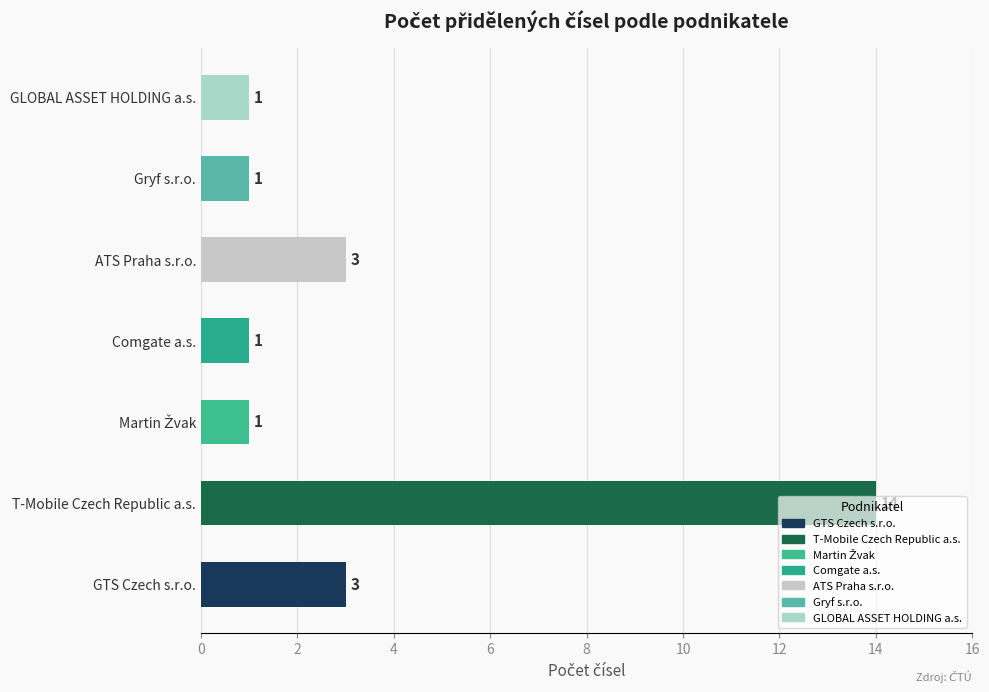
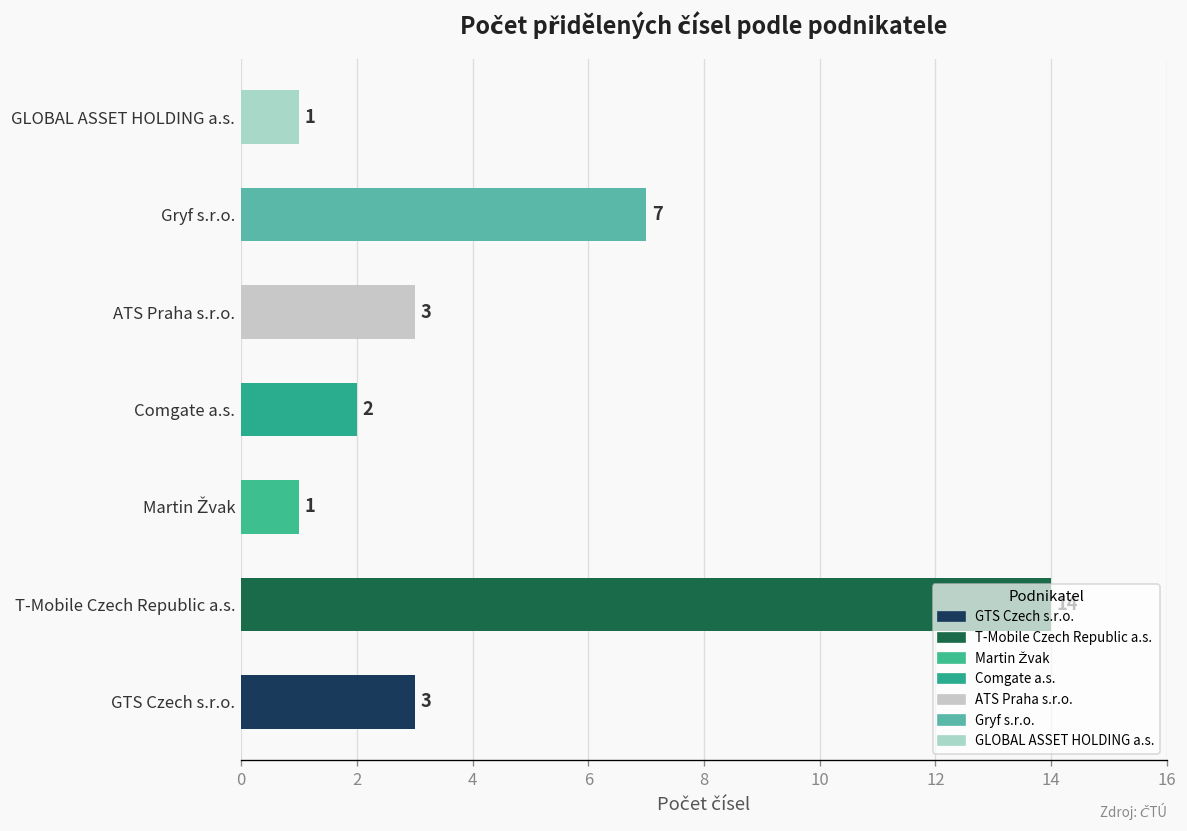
  {
    "GLOBAL ASSET HOLDING a.s.": 1,
-   "Gryf s.r.o.": 1,
+   "Gryf s.r.o.": 7,
    "ATS Praha s.r.o.": 3,
-   "Comgate a.s.": 1,
+   "Comgate a.s.": 2,
    "Martin Žvak": 1,
    "GTS Czech s.r.o.": 3
  }
